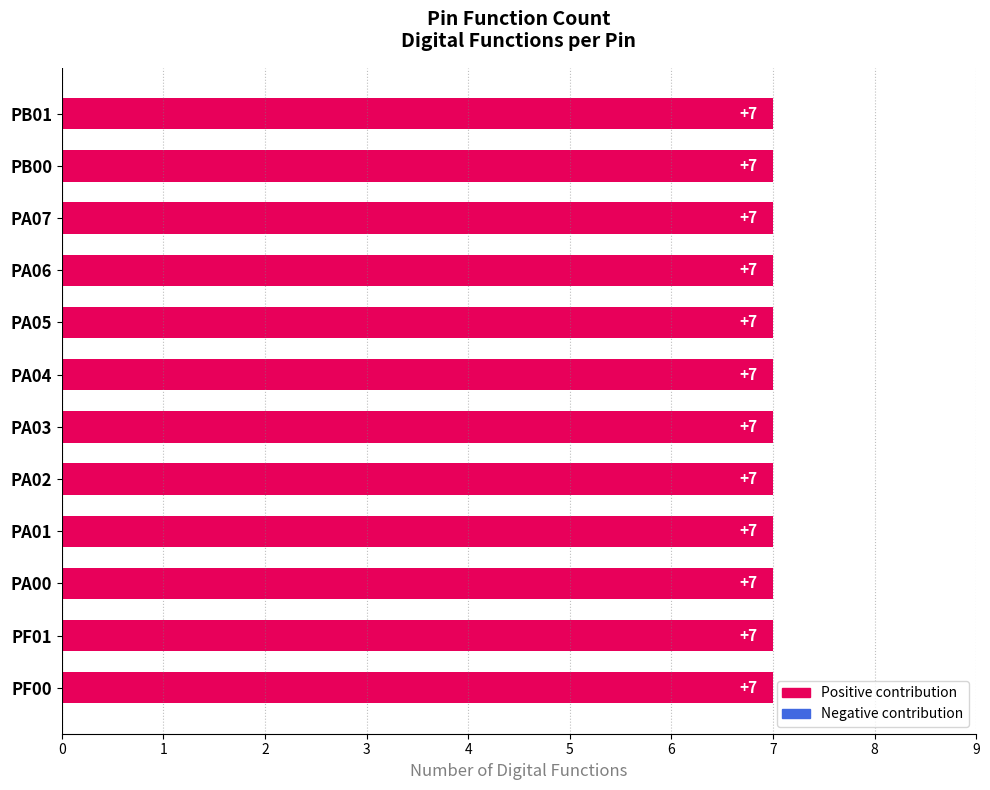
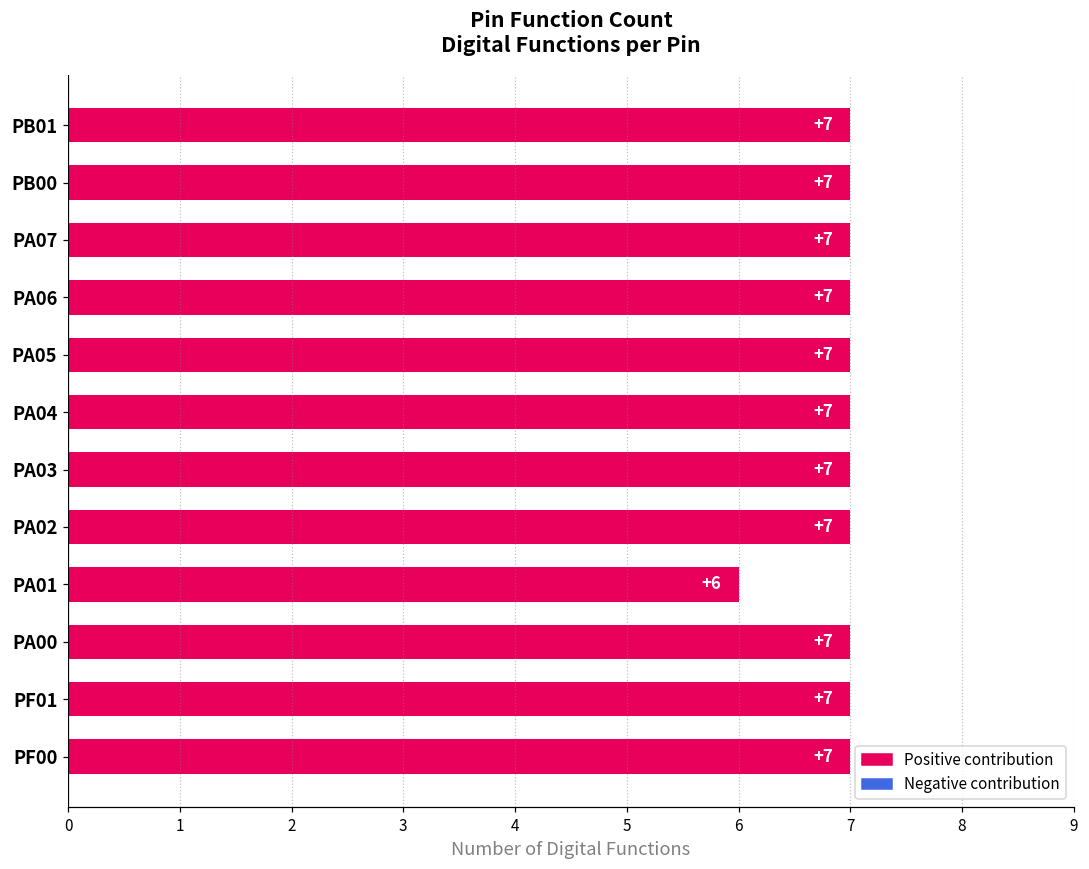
  {
    "PB01": "+7",
    "PB00": "+7",
    "PA07": "+7",
    "PA06": "+7",
    "PA05": "+7",
    "PA04": "+7",
    "PA03": "+7",
    "PA02": "+7",
-   "PA01": "+7",
+   "PA01": "+6",
    "PA00": "+7",
    "PF01": "+7",
    "PF00": "+7"
  }
